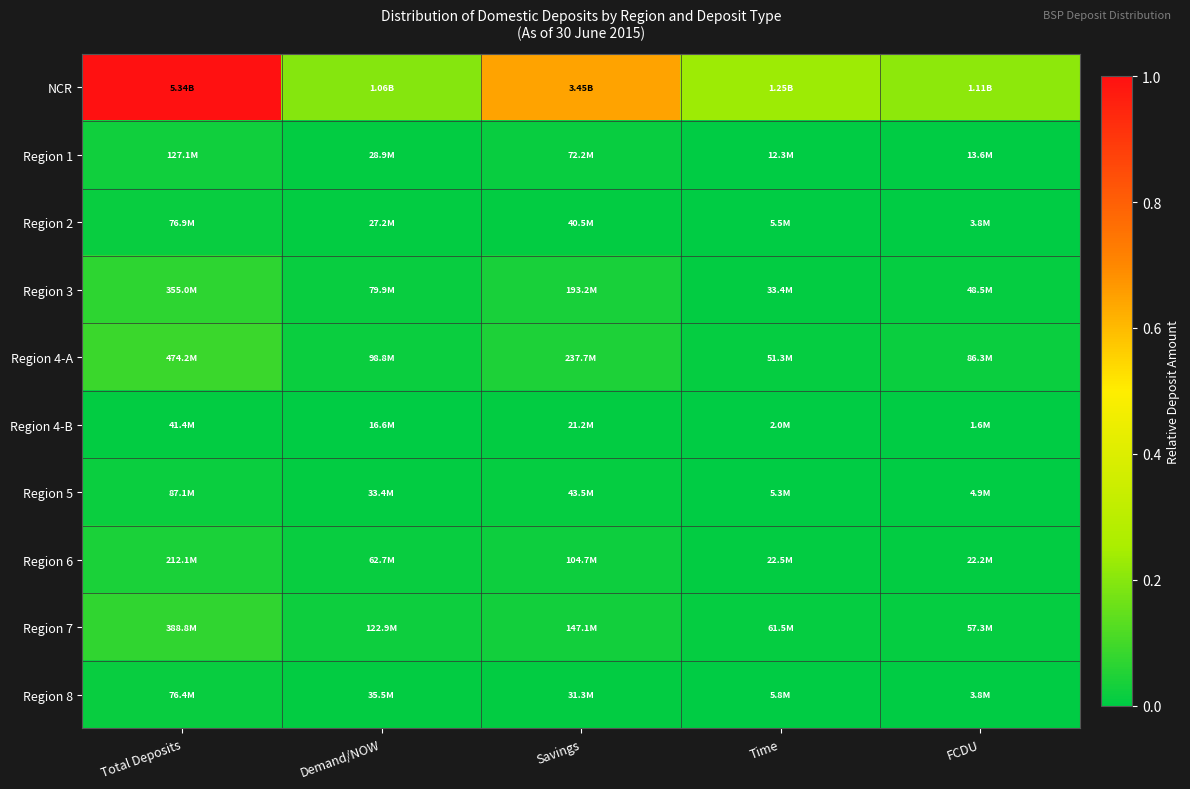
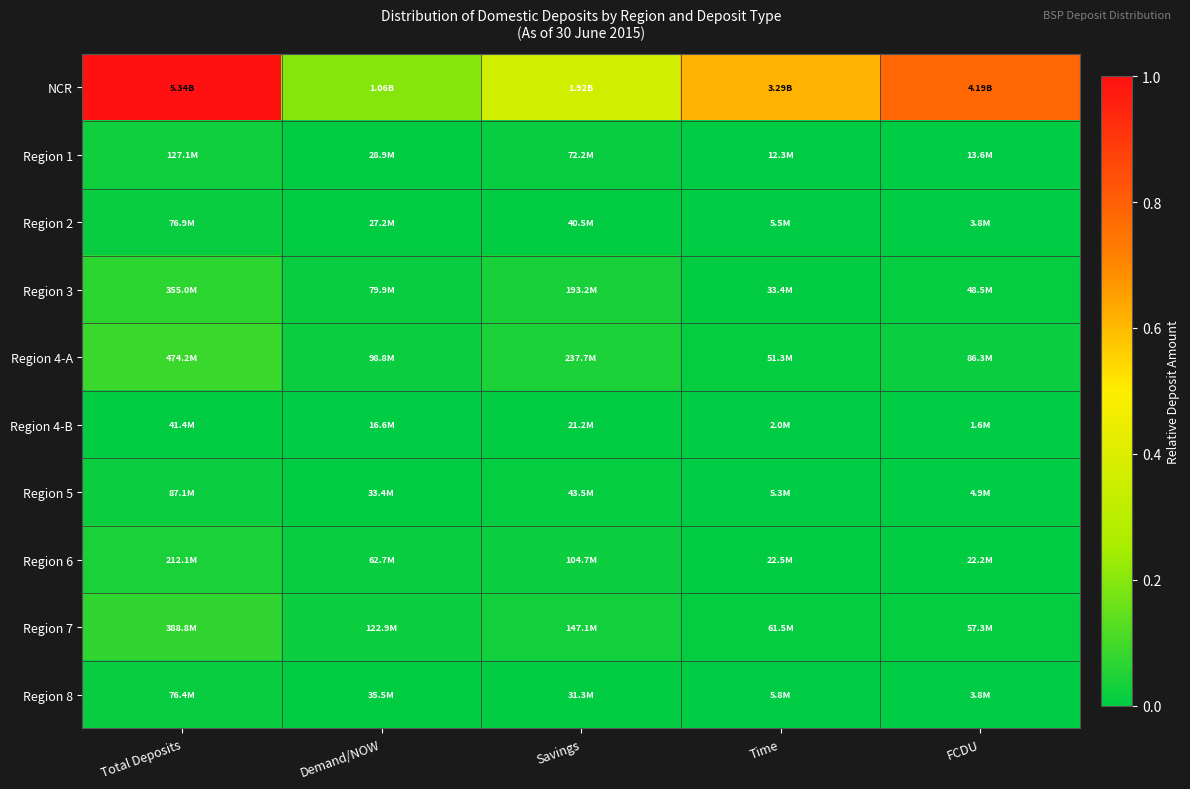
  {
    "NCR": {
      "Total Deposits": "5.34B",
      "Demand/NOW": "1.06B",
-     "Savings": "3.45B",
-     "Time": "1.25B",
-     "FCDU": "1.11B"
+     "Savings": "1.92B",
+     "Time": "3.29B",
+     "FCDU": "4.19B"
    },
    "Region 1": {
      "Total Deposits": "127.1M",
      "Demand/NOW": "28.9M",
      "Savings": "72.2M",
      "Time": "12.3M",
      "FCDU": "13.6M"
    },
    "Region 2": {
      "Total Deposits": "76.9M",
      "Demand/NOW": "27.2M",
      "Savings": "40.5M",
      "Time": "5.5M",
      "FCDU": "3.8M"
    },
    "Region 3": {
      "Total Deposits": "355.0M",
      "Demand/NOW": "79.9M",
      "Savings": "193.2M",
      "Time": "33.4M",
      "FCDU": "48.5M"
    },
    "Region 4-A": {
      "Total Deposits": "474.2M",
      "Demand/NOW": "98.8M",
      "Savings": "237.7M",
      "Time": "51.3M",
      "FCDU": "86.3M"
    },
    "Region 4-B": {
      "Total Deposits": "41.4M",
      "Demand/NOW": "16.6M",
      "Savings": "21.2M",
      "Time": "2.0M",
      "FCDU": "1.6M"
    },
    "Region 5": {
      "Total Deposits": "87.1M",
      "Demand/NOW": "33.4M",
      "Savings": "43.5M",
      "Time": "5.3M",
      "FCDU": "4.9M"
    },
    "Region 6": {
      "Total Deposits": "212.1M",
      "Demand/NOW": "62.7M",
      "Savings": "104.7M",
      "Time": "22.5M",
      "FCDU": "22.2M"
    },
    "Region 7": {
      "Total Deposits": "388.8M",
      "Demand/NOW": "122.9M",
      "Savings": "147.1M",
      "Time": "61.5M",
      "FCDU": "57.3M"
    },
    "Region 8": {
      "Total Deposits": "76.4M",
      "Demand/NOW": "35.5M",
      "Savings": "31.3M",
      "Time": "5.8M",
      "FCDU": "3.8M"
    }
  }
